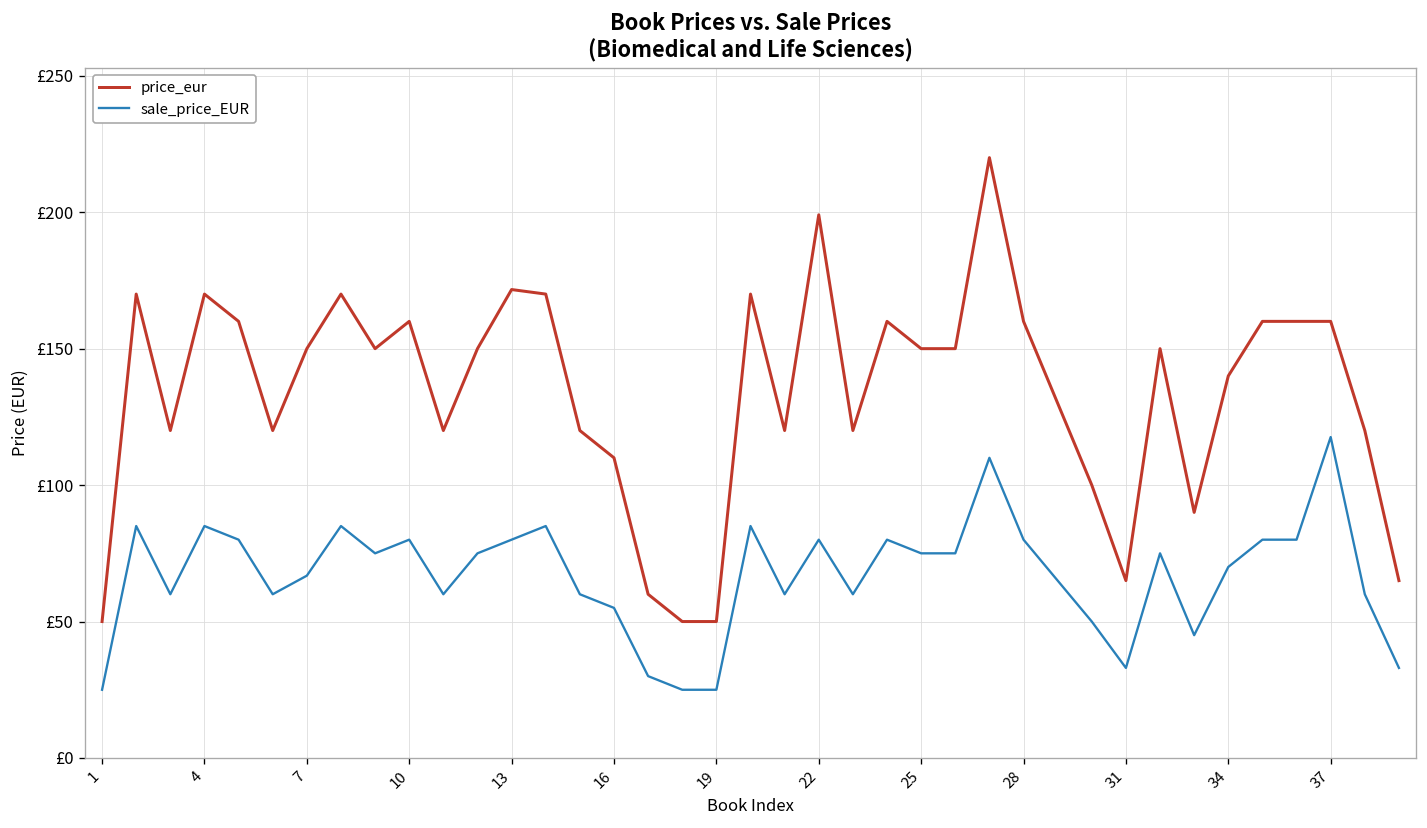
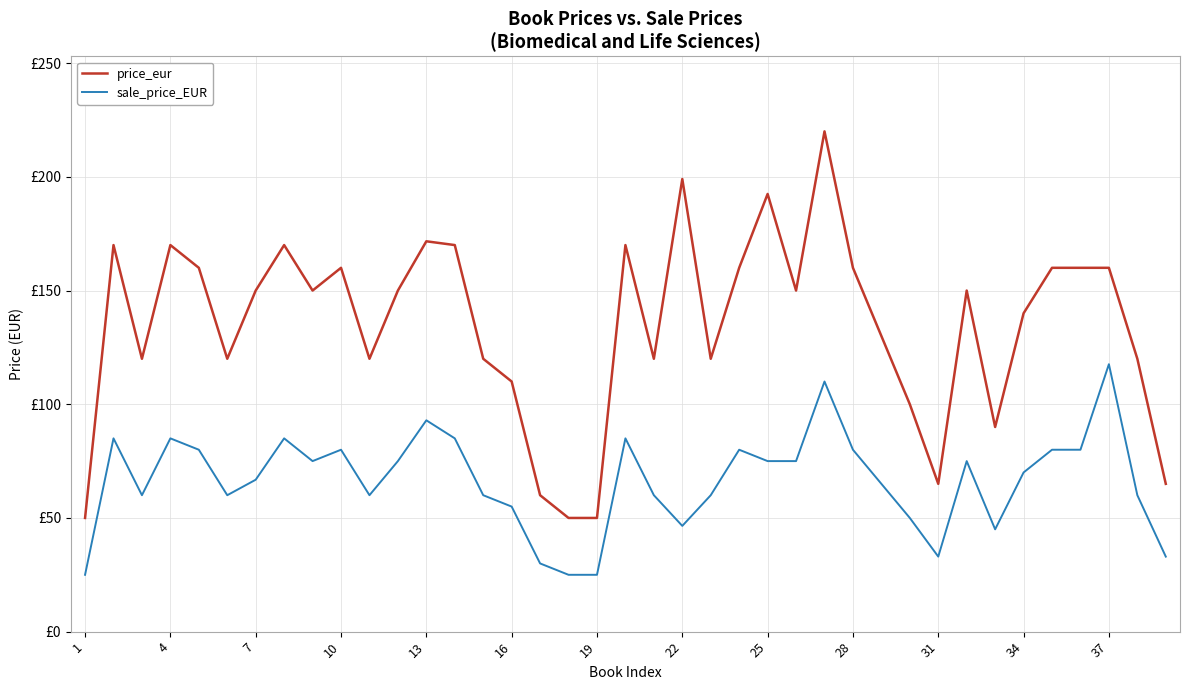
  {
    "price_eur": {
      "1": "£50",
      "4": "£170",
      "7": "£150",
      "10": "£160",
      "13": "£172",
      "16": "£110",
      "19": "£50",
      "22": "£199",
-     "25": "£150",
+     "25": "£192",
      "28": "£160",
      "31": "£65",
      "34": "£140",
      "37": "£160"
    },
    "sale_price_EUR": {
      "1": "£25",
      "4": "£85",
      "7": "£67",
      "10": "£80",
-     "13": "£80",
+     "13": "£93",
      "16": "£55",
      "19": "£25",
-     "22": "£80",
+     "22": "£47",
      "25": "£75",
      "28": "£80",
      "31": "£33",
      "34": "£70",
      "37": "£118"
    }
  }
